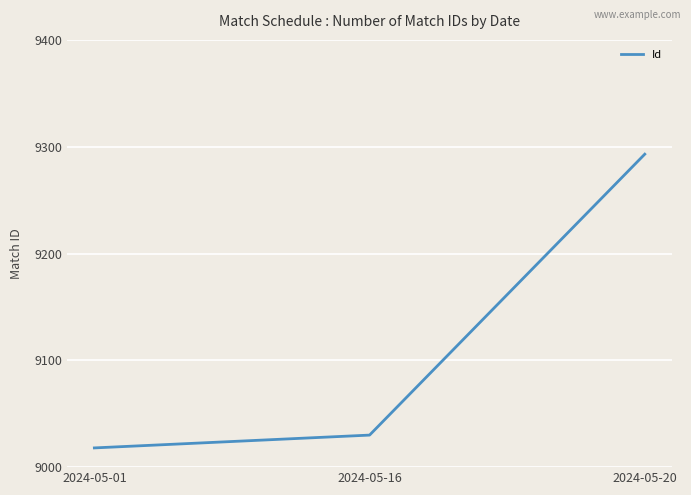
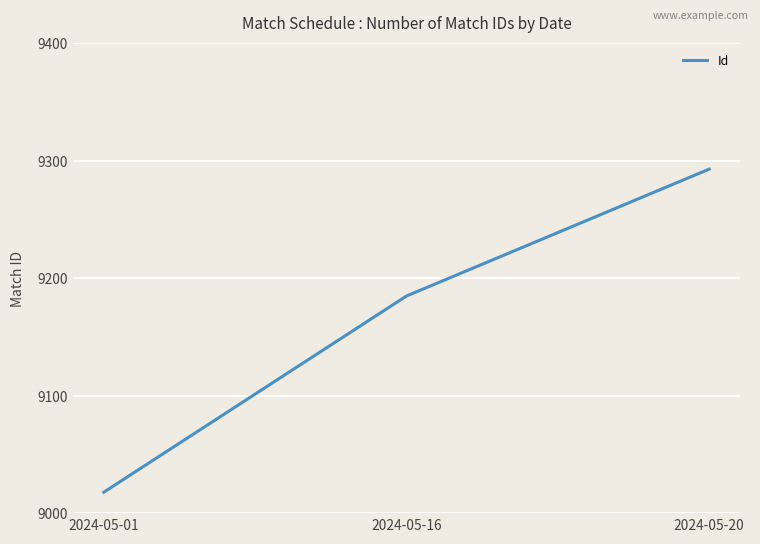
  {
    "2024-05-01": 9018,
-   "2024-05-16": 9030,
+   "2024-05-16": 9185,
    "2024-05-20": 9293
  }
